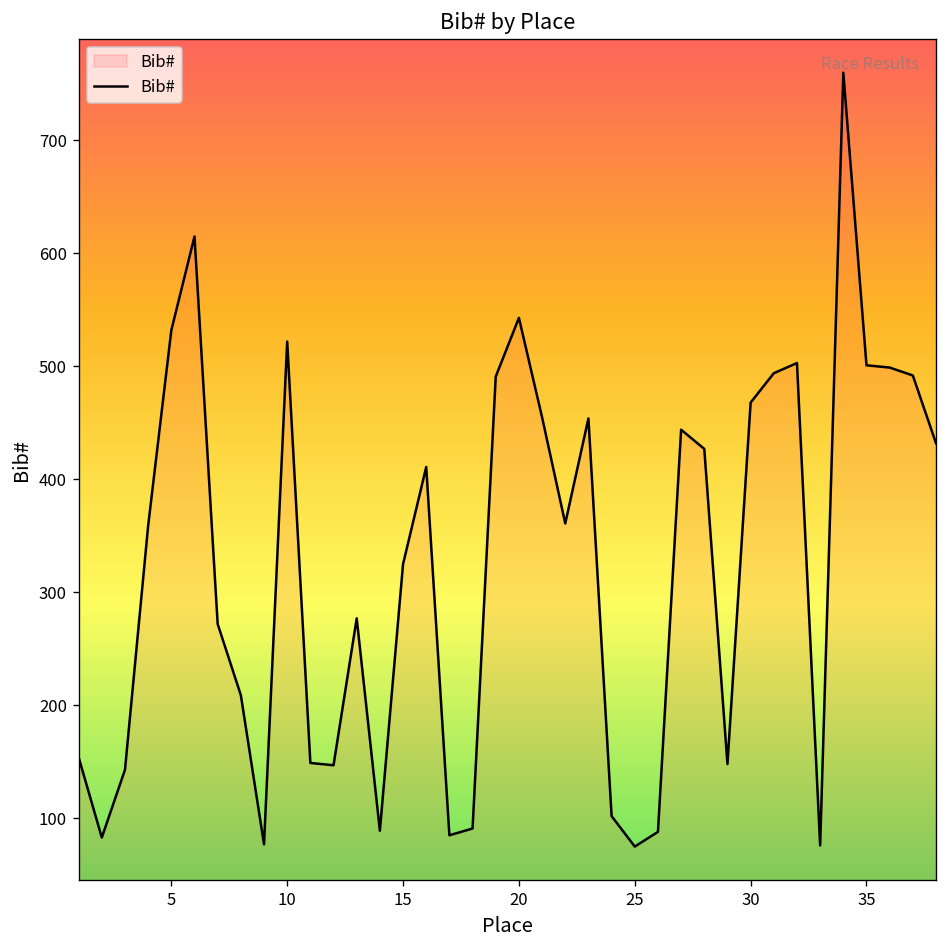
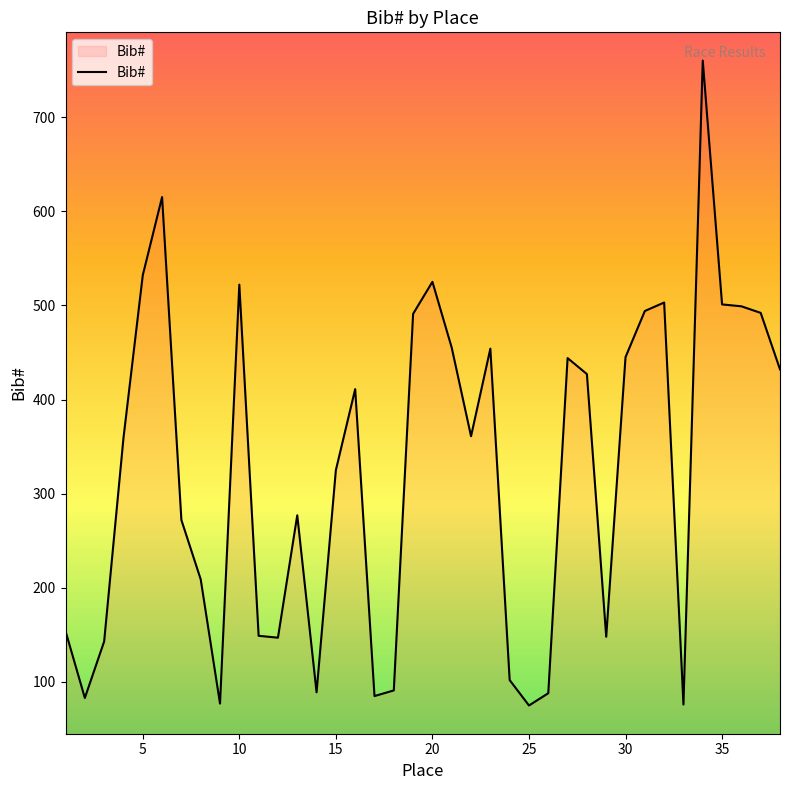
  {
    "5": 530,
    "10": 520,
    "15": 330,
-   "20": 540,
+   "20": 530,
    "25": 80,
-   "30": 470,
+   "30": 450,
    "35": 500
  }
